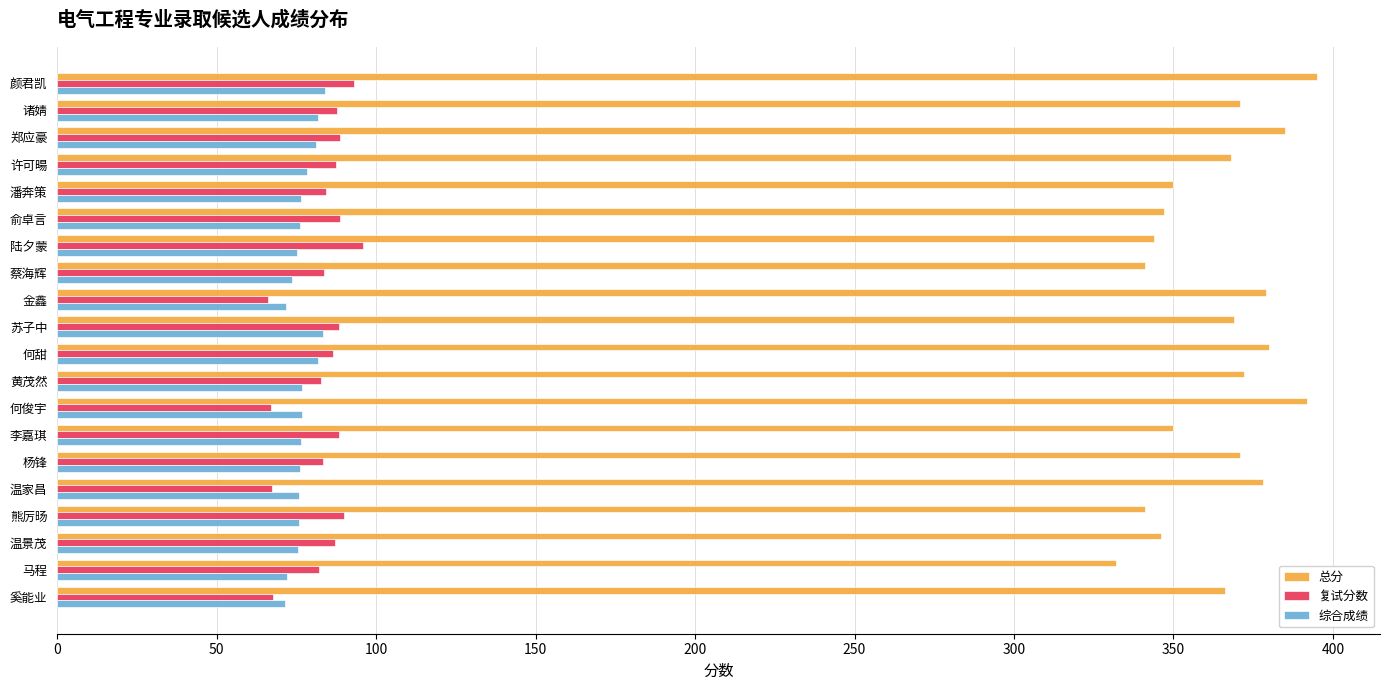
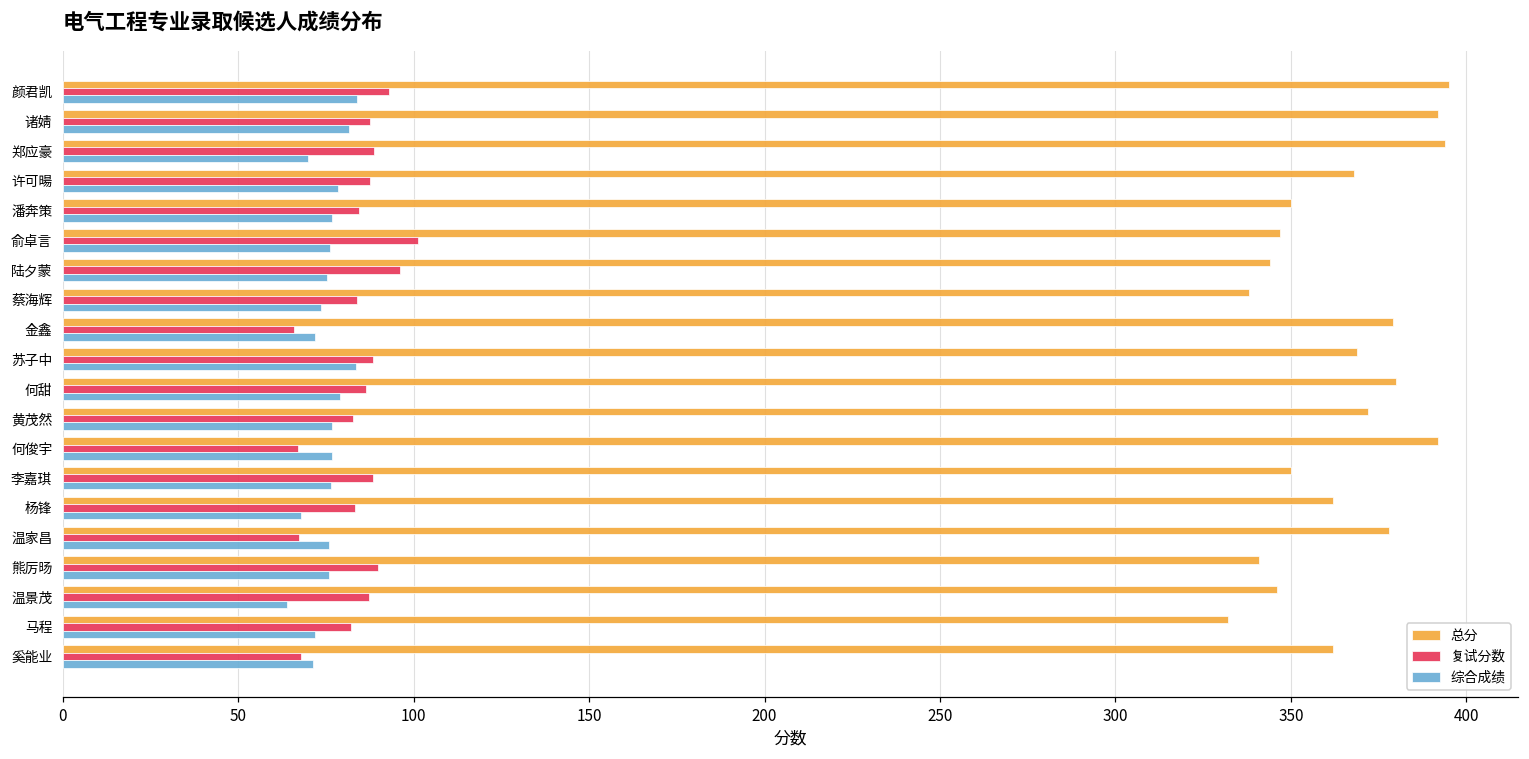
  {
    "总分": {
      "颜君凯": 395,
-     "诸婧": 371,
-     "郑应豪": 385,
+     "诸婧": 392,
+     "郑应豪": 394,
      "许可暘": 368,
      "潘奔策": 350,
      "俞卓言": 347,
      "陆夕蒙": 344,
-     "蔡海辉": 341,
+     "蔡海辉": 338,
      "金鑫": 379,
      "苏子中": 369,
      "何甜": 380,
      "黄茂然": 372,
      "何俊宇": 392,
      "李嘉琪": 350,
-     "杨锋": 371,
+     "杨锋": 362,
      "温家昌": 378,
      "熊厉旸": 341,
      "温景茂": 346,
      "马程": 332,
-     "奚能业": 366
+     "奚能业": 362
    },
    "复试分数": {
      "颜君凯": 93,
      "诸婧": 88,
      "郑应豪": 89,
      "许可暘": 87,
      "潘奔策": 84,
-     "俞卓言": 89,
+     "俞卓言": 101,
      "陆夕蒙": 96,
      "蔡海辉": 84,
      "金鑫": 66,
      "苏子中": 88,
      "何甜": 86,
      "黄茂然": 83,
      "何俊宇": 67,
      "李嘉琪": 88,
      "杨锋": 83,
      "温家昌": 67,
      "熊厉旸": 90,
      "温景茂": 87,
      "马程": 82,
      "奚能业": 68
    },
    "综合成绩": {
      "颜君凯": 84,
      "诸婧": 82,
-     "郑应豪": 81,
+     "郑应豪": 70,
      "许可暘": 78,
      "潘奔策": 77,
      "俞卓言": 76,
      "陆夕蒙": 75,
      "蔡海辉": 74,
      "金鑫": 72,
      "苏子中": 83,
-     "何甜": 82,
+     "何甜": 79,
      "黄茂然": 77,
      "何俊宇": 77,
      "李嘉琪": 76,
-     "杨锋": 76,
+     "杨锋": 68,
      "温家昌": 76,
      "熊厉旸": 76,
-     "温景茂": 76,
+     "温景茂": 64,
      "马程": 72,
      "奚能业": 71
    }
  }
